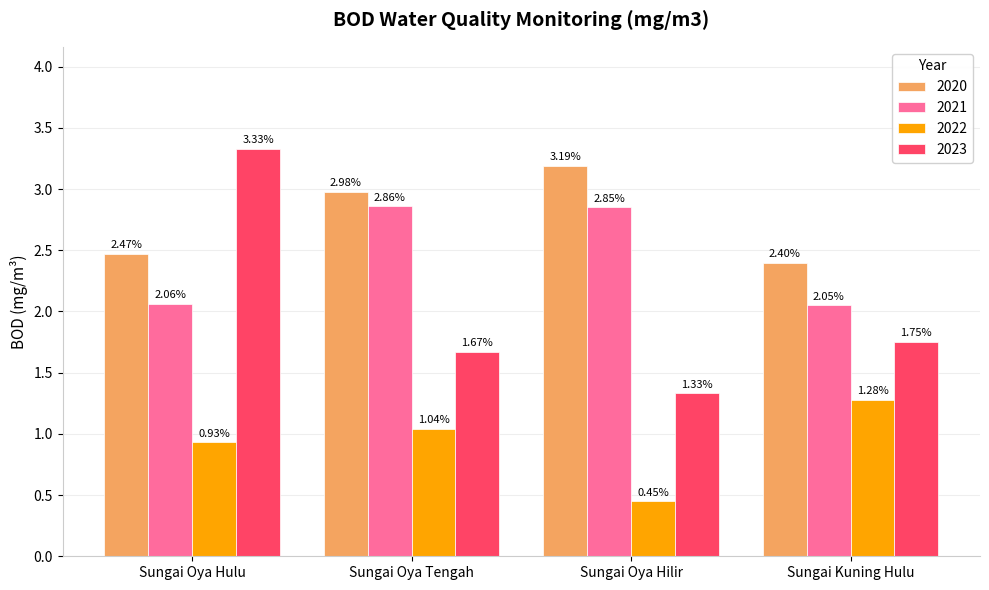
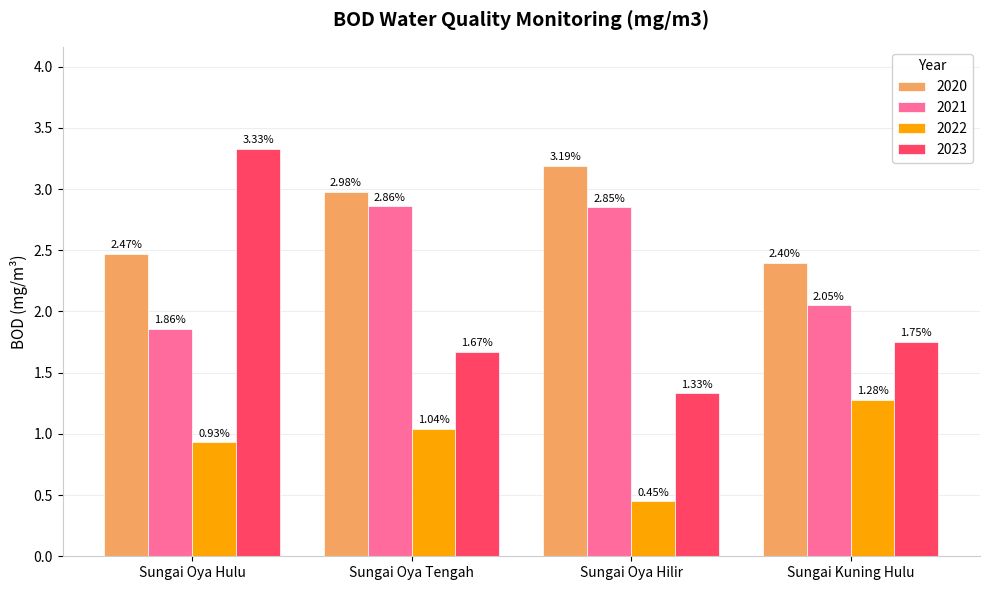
  {
    "2020": {
      "Sungai Oya Hulu": "2.47%",
      "Sungai Oya Tengah": "2.98%",
      "Sungai Oya Hilir": "3.19%",
      "Sungai Kuning Hulu": "2.40%"
    },
    "2021": {
-     "Sungai Oya Hulu": "2.06%",
+     "Sungai Oya Hulu": "1.86%",
      "Sungai Oya Tengah": "2.86%",
      "Sungai Oya Hilir": "2.85%",
      "Sungai Kuning Hulu": "2.05%"
    },
    "2022": {
      "Sungai Oya Hulu": "0.93%",
      "Sungai Oya Tengah": "1.04%",
      "Sungai Oya Hilir": "0.45%",
      "Sungai Kuning Hulu": "1.28%"
    },
    "2023": {
      "Sungai Oya Hulu": "3.33%",
      "Sungai Oya Tengah": "1.67%",
      "Sungai Oya Hilir": "1.33%",
      "Sungai Kuning Hulu": "1.75%"
    }
  }
